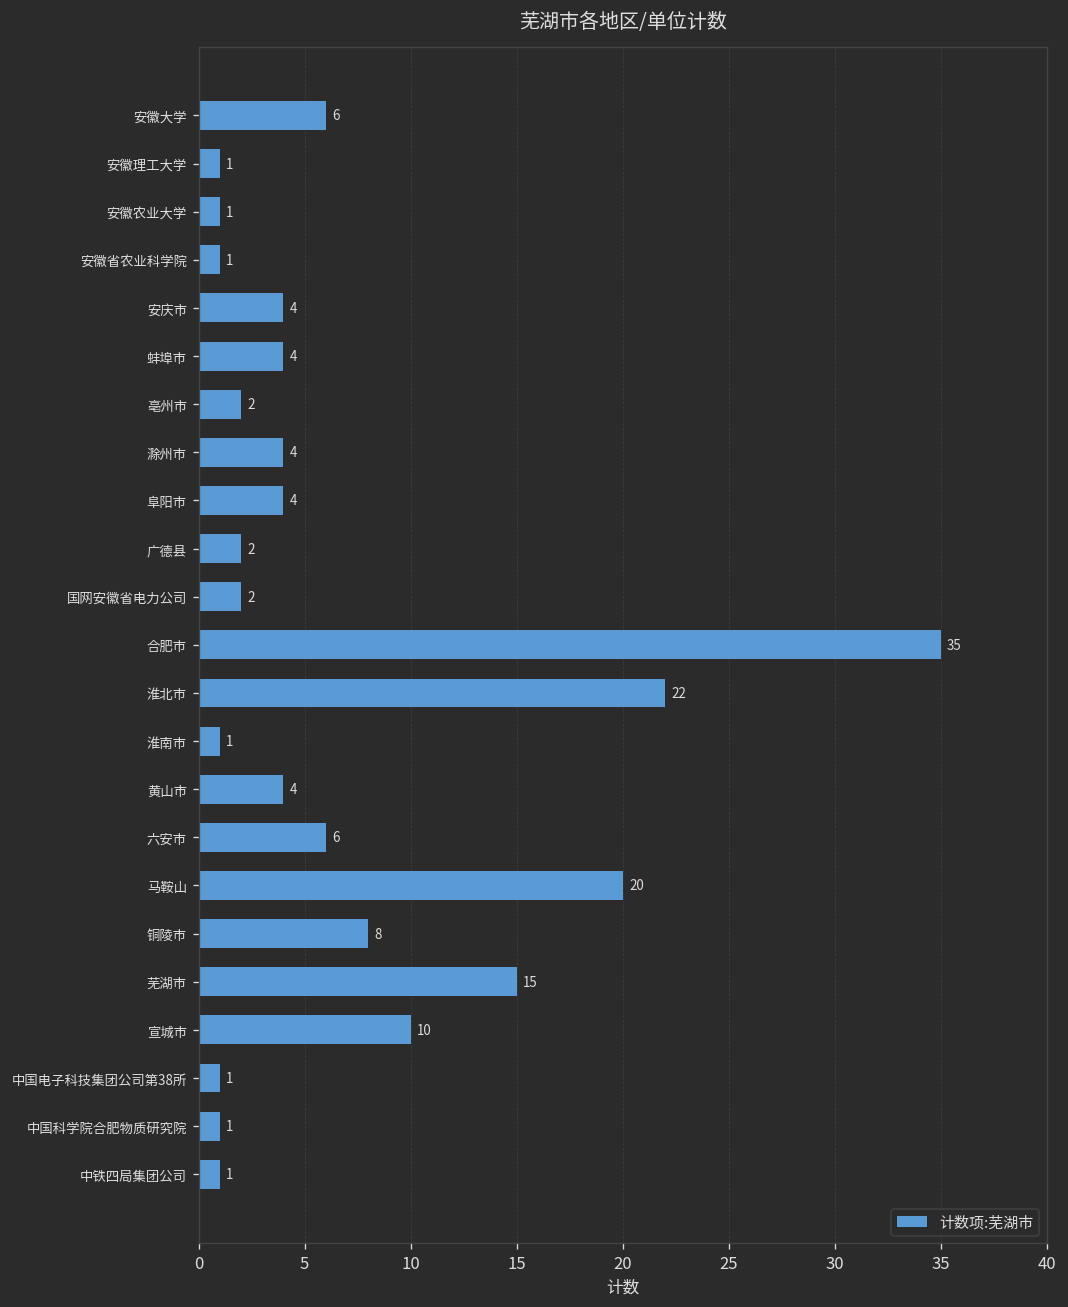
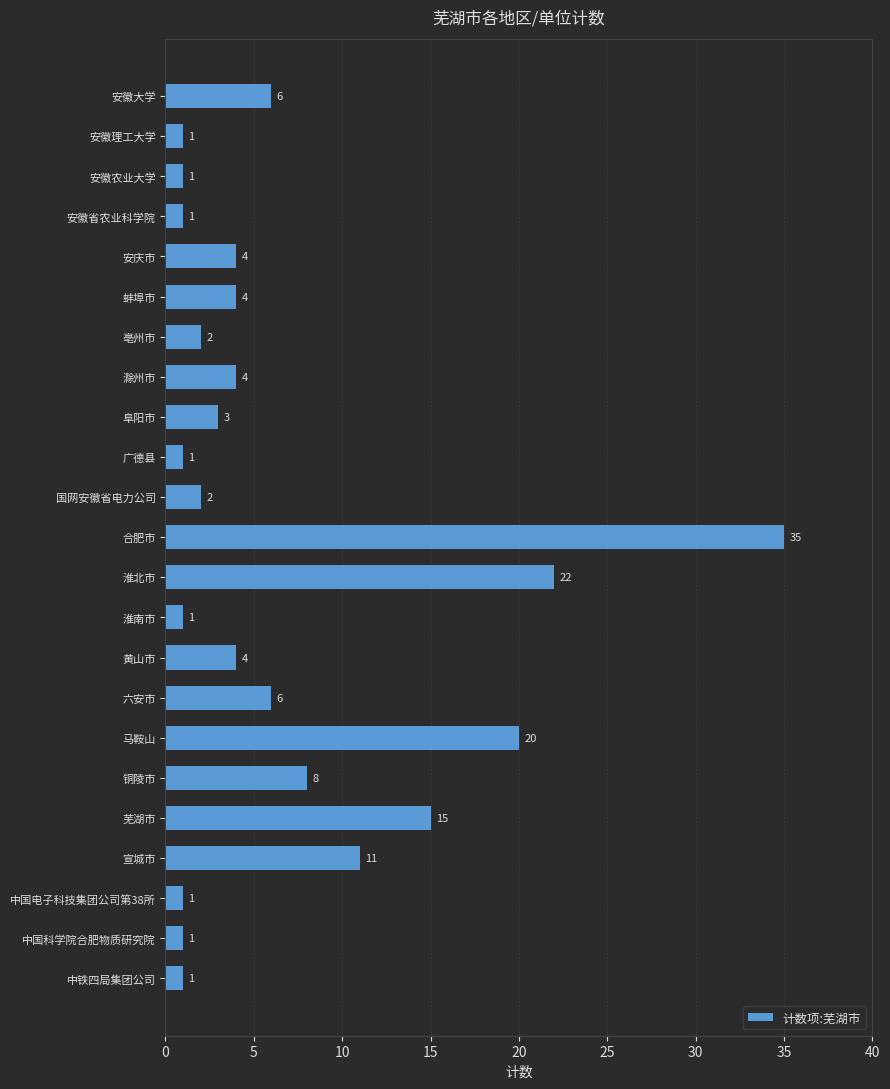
  {
    "安徽大学": 6,
    "安徽理工大学": 1,
    "安徽农业大学": 1,
    "安徽省农业科学院": 1,
    "安庆市": 4,
    "蚌埠市": 4,
    "亳州市": 2,
    "滁州市": 4,
-   "阜阳市": 4,
-   "广德县": 2,
+   "阜阳市": 3,
+   "广德县": 1,
    "国网安徽省电力公司": 2,
    "合肥市": 35,
    "淮北市": 22,
    "淮南市": 1,
    "黄山市": 4,
    "六安市": 6,
    "马鞍山": 20,
    "铜陵市": 8,
    "芜湖市": 15,
-   "宣城市": 10,
+   "宣城市": 11,
    "中国电子科技集团公司第38所": 1,
    "中国科学院合肥物质研究院": 1,
    "中铁四局集团公司": 1
  }
